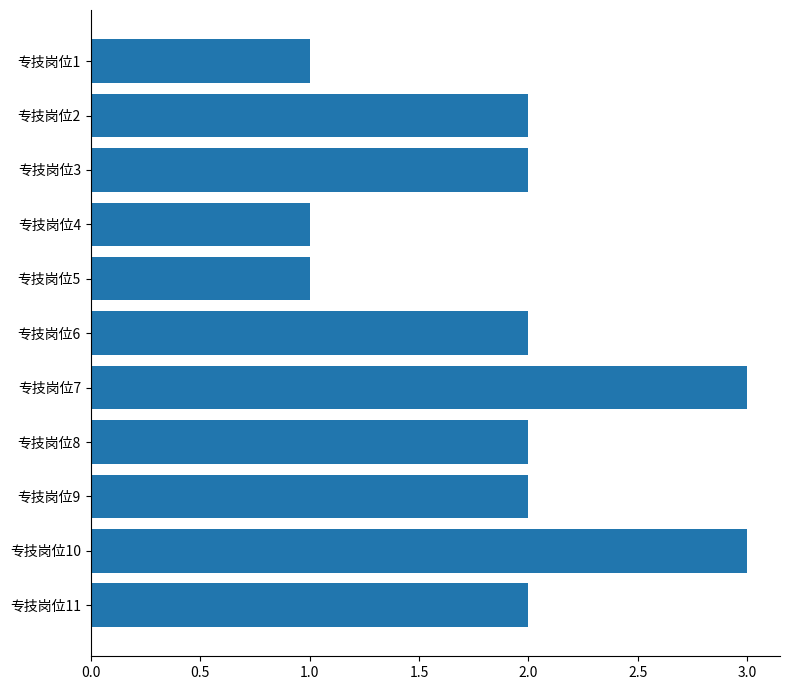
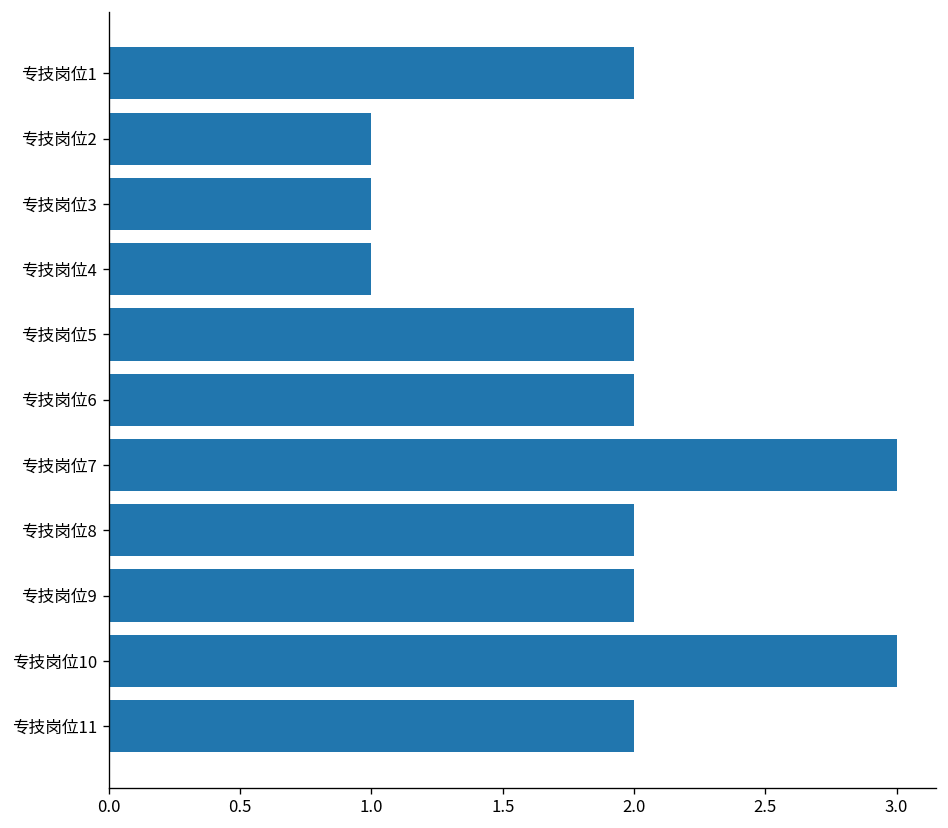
  {
-   "专技岗位1": 1,
-   "专技岗位2": 2,
-   "专技岗位3": 2,
+   "专技岗位1": 2,
+   "专技岗位2": 1,
+   "专技岗位3": 1,
    "专技岗位4": 1,
-   "专技岗位5": 1,
+   "专技岗位5": 2,
    "专技岗位6": 2,
    "专技岗位7": 3,
    "专技岗位8": 2,
    "专技岗位9": 2,
    "专技岗位10": 3,
    "专技岗位11": 2
  }
